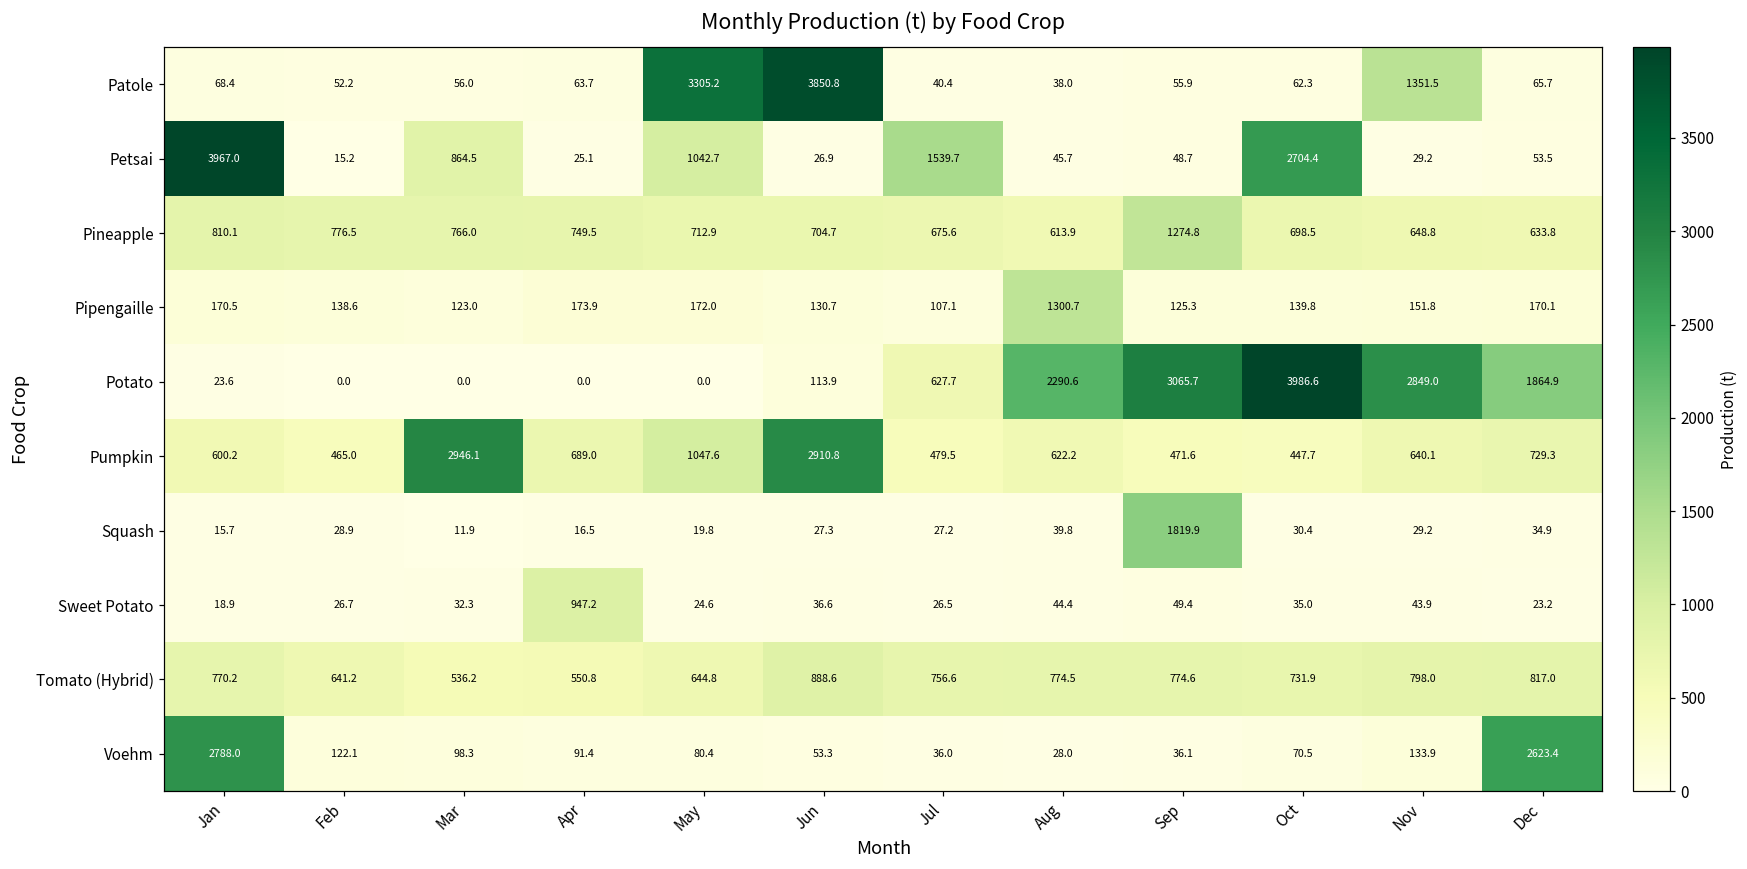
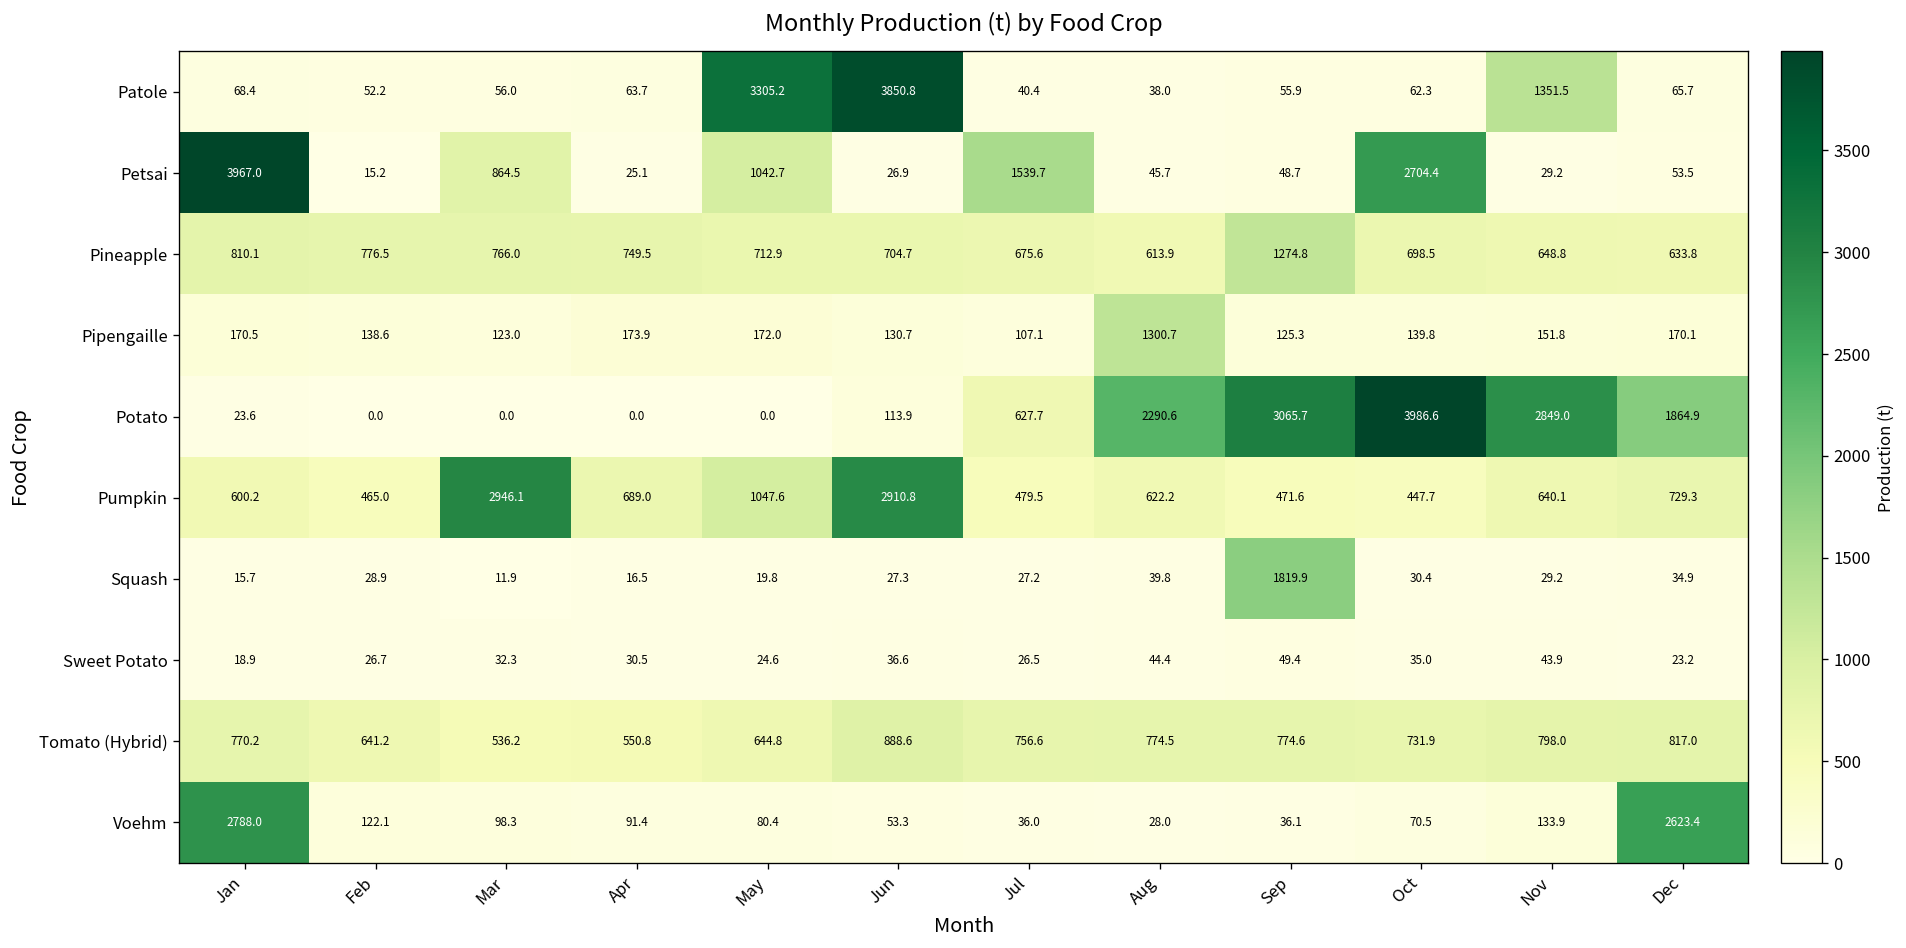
  {
    "Patole": {
      "Jan": 68.4,
      "Feb": 52.2,
      "Mar": 56.0,
      "Apr": 63.7,
      "May": 3305.2,
      "Jun": 3850.8,
      "Jul": 40.4,
      "Aug": 38.0,
      "Sep": 55.9,
      "Oct": 62.3,
      "Nov": 1351.5,
      "Dec": 65.7
    },
    "Petsai": {
      "Jan": 3967.0,
      "Feb": 15.2,
      "Mar": 864.5,
      "Apr": 25.1,
      "May": 1042.7,
      "Jun": 26.9,
      "Jul": 1539.7,
      "Aug": 45.7,
      "Sep": 48.7,
      "Oct": 2704.4,
      "Nov": 29.2,
      "Dec": 53.5
    },
    "Pineapple": {
      "Jan": 810.1,
      "Feb": 776.5,
      "Mar": 766.0,
      "Apr": 749.5,
      "May": 712.9,
      "Jun": 704.7,
      "Jul": 675.6,
      "Aug": 613.9,
      "Sep": 1274.8,
      "Oct": 698.5,
      "Nov": 648.8,
      "Dec": 633.8
    },
    "Pipengaille": {
      "Jan": 170.5,
      "Feb": 138.6,
      "Mar": 123.0,
      "Apr": 173.9,
      "May": 172.0,
      "Jun": 130.7,
      "Jul": 107.1,
      "Aug": 1300.7,
      "Sep": 125.3,
      "Oct": 139.8,
      "Nov": 151.8,
      "Dec": 170.1
    },
    "Potato": {
      "Jan": 23.6,
      "Feb": 0.0,
      "Mar": 0.0,
      "Apr": 0.0,
      "May": 0.0,
      "Jun": 113.9,
      "Jul": 627.7,
      "Aug": 2290.6,
      "Sep": 3065.7,
      "Oct": 3986.6,
      "Nov": 2849.0,
      "Dec": 1864.9
    },
    "Pumpkin": {
      "Jan": 600.2,
      "Feb": 465.0,
      "Mar": 2946.1,
      "Apr": 689.0,
      "May": 1047.6,
      "Jun": 2910.8,
      "Jul": 479.5,
      "Aug": 622.2,
      "Sep": 471.6,
      "Oct": 447.7,
      "Nov": 640.1,
      "Dec": 729.3
    },
    "Squash": {
      "Jan": 15.7,
      "Feb": 28.9,
      "Mar": 11.9,
      "Apr": 16.5,
      "May": 19.8,
      "Jun": 27.3,
      "Jul": 27.2,
      "Aug": 39.8,
      "Sep": 1819.9,
      "Oct": 30.4,
      "Nov": 29.2,
      "Dec": 34.9
    },
    "Sweet Potato": {
      "Jan": 18.9,
      "Feb": 26.7,
      "Mar": 32.3,
-     "Apr": 947.2,
+     "Apr": 30.5,
      "May": 24.6,
      "Jun": 36.6,
      "Jul": 26.5,
      "Aug": 44.4,
      "Sep": 49.4,
      "Oct": 35.0,
      "Nov": 43.9,
      "Dec": 23.2
    },
    "Tomato (Hybrid)": {
      "Jan": 770.2,
      "Feb": 641.2,
      "Mar": 536.2,
      "Apr": 550.8,
      "May": 644.8,
      "Jun": 888.6,
      "Jul": 756.6,
      "Aug": 774.5,
      "Sep": 774.6,
      "Oct": 731.9,
      "Nov": 798.0,
      "Dec": 817.0
    },
    "Voehm": {
      "Jan": 2788.0,
      "Feb": 122.1,
      "Mar": 98.3,
      "Apr": 91.4,
      "May": 80.4,
      "Jun": 53.3,
      "Jul": 36.0,
      "Aug": 28.0,
      "Sep": 36.1,
      "Oct": 70.5,
      "Nov": 133.9,
      "Dec": 2623.4
    }
  }
